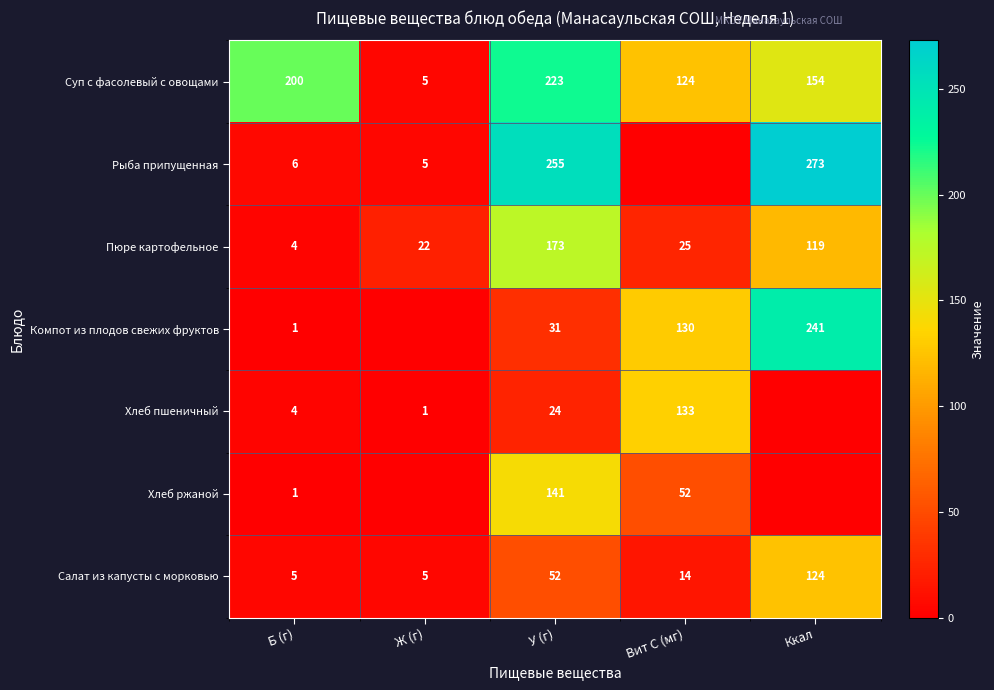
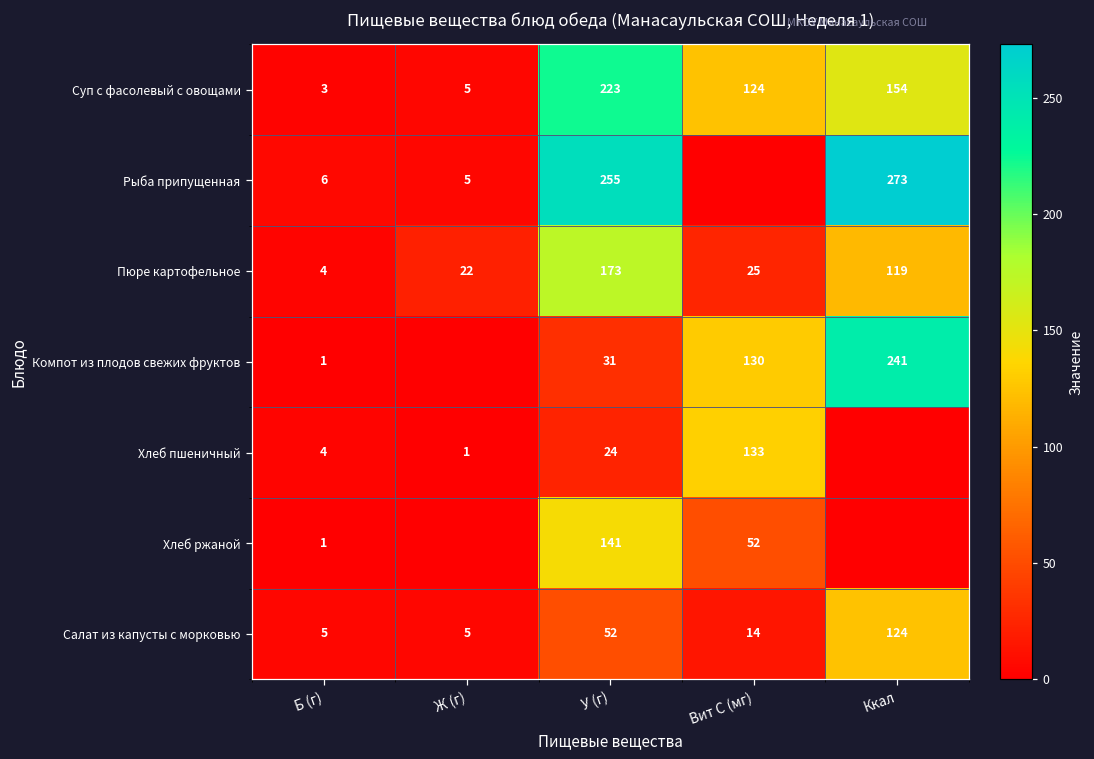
  {
    "Суп с фасолевый с овощами": {
-     "Б (г)": 200,
+     "Б (г)": 3,
      "Ж (г)": 5,
      "У (г)": 223,
      "Вит С (мг)": 124,
      "Ккал": 154
    },
    "Рыба припущенная": {
      "Б (г)": 6,
      "Ж (г)": 5,
      "У (г)": 255,
      "Ккал": 273
    },
    "Пюре картофельное": {
      "Б (г)": 4,
      "Ж (г)": 22,
      "У (г)": 173,
      "Вит С (мг)": 25,
      "Ккал": 119
    },
    "Компот из плодов свежих фруктов": {
      "Б (г)": 1,
      "У (г)": 31,
      "Вит С (мг)": 130,
      "Ккал": 241
    },
    "Хлеб пшеничный": {
      "Б (г)": 4,
      "Ж (г)": 1,
      "У (г)": 24,
      "Вит С (мг)": 133
    },
    "Хлеб ржаной": {
      "Б (г)": 1,
      "У (г)": 141,
      "Вит С (мг)": 52
    },
    "Салат из капусты с морковью": {
      "Б (г)": 5,
      "Ж (г)": 5,
      "У (г)": 52,
      "Вит С (мг)": 14,
      "Ккал": 124
    }
  }
